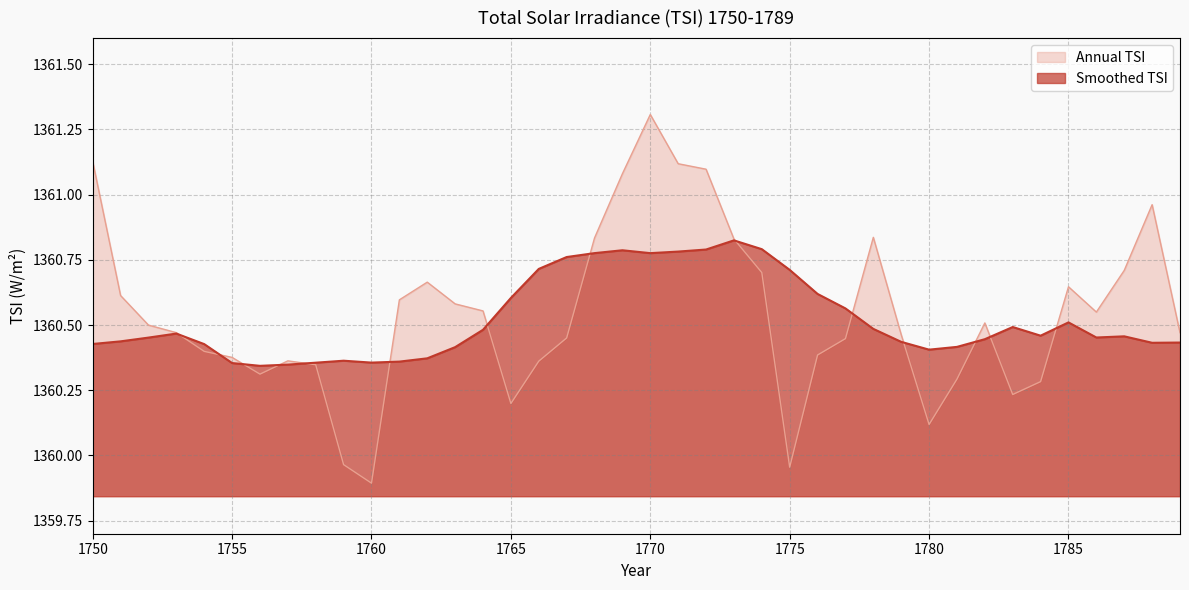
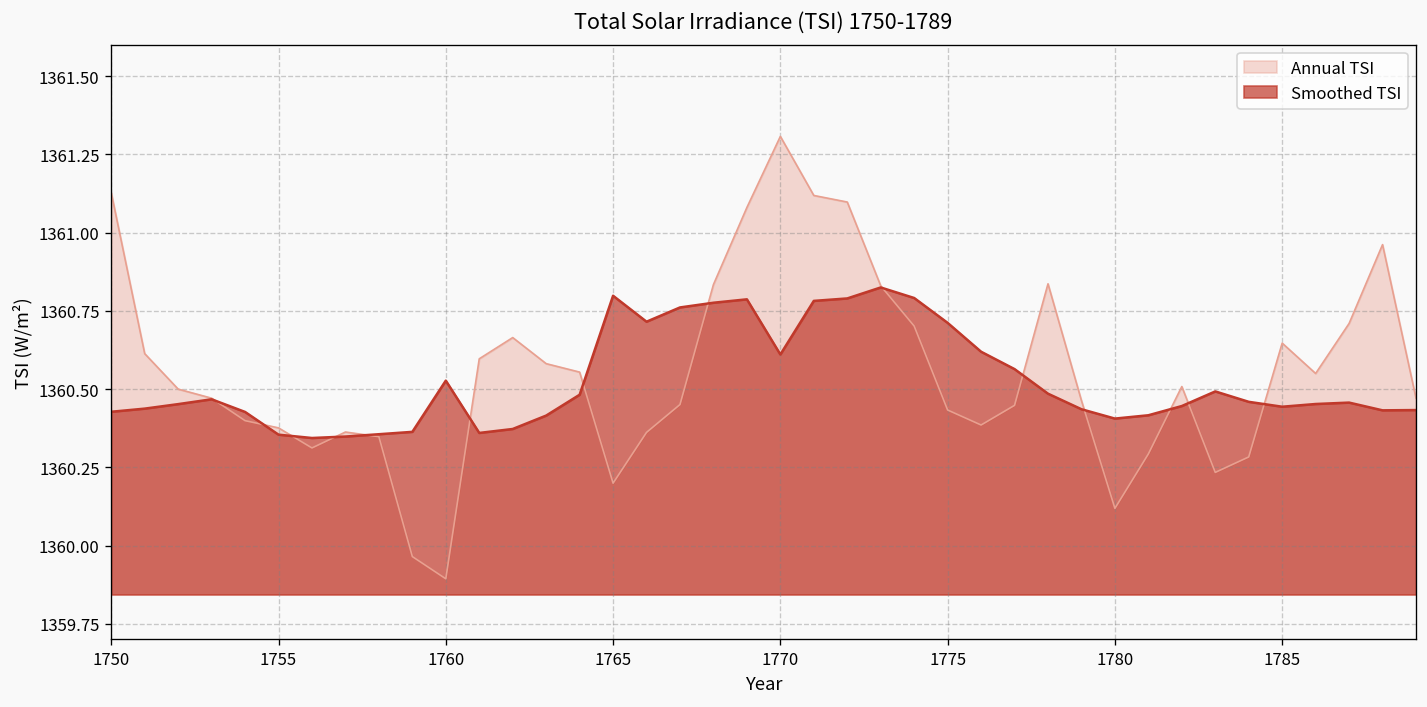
  {
    "Annual TSI": {
      "1750": 1361.13,
      "1755": 1360.38,
      "1760": 1359.89,
      "1765": 1360.20,
      "1770": 1361.31,
-     "1775": 1359.96,
+     "1775": 1360.43,
      "1780": 1360.12,
      "1785": 1360.65
    },
    "Smoothed TSI": {
      "1750": 1360.43,
      "1755": 1360.35,
-     "1760": 1360.36,
-     "1765": 1360.60,
-     "1770": 1360.78,
+     "1760": 1360.53,
+     "1765": 1360.80,
+     "1770": 1360.61,
      "1775": 1360.71,
      "1780": 1360.41,
-     "1785": 1360.51
+     "1785": 1360.44
    }
  }
